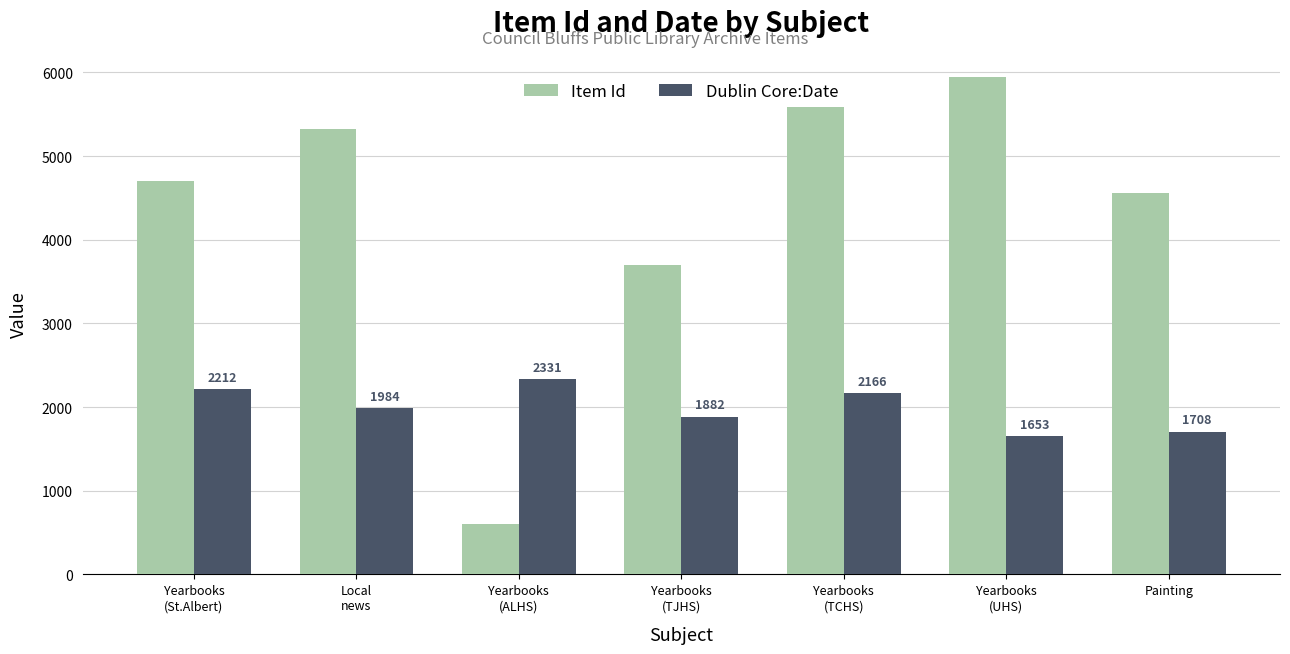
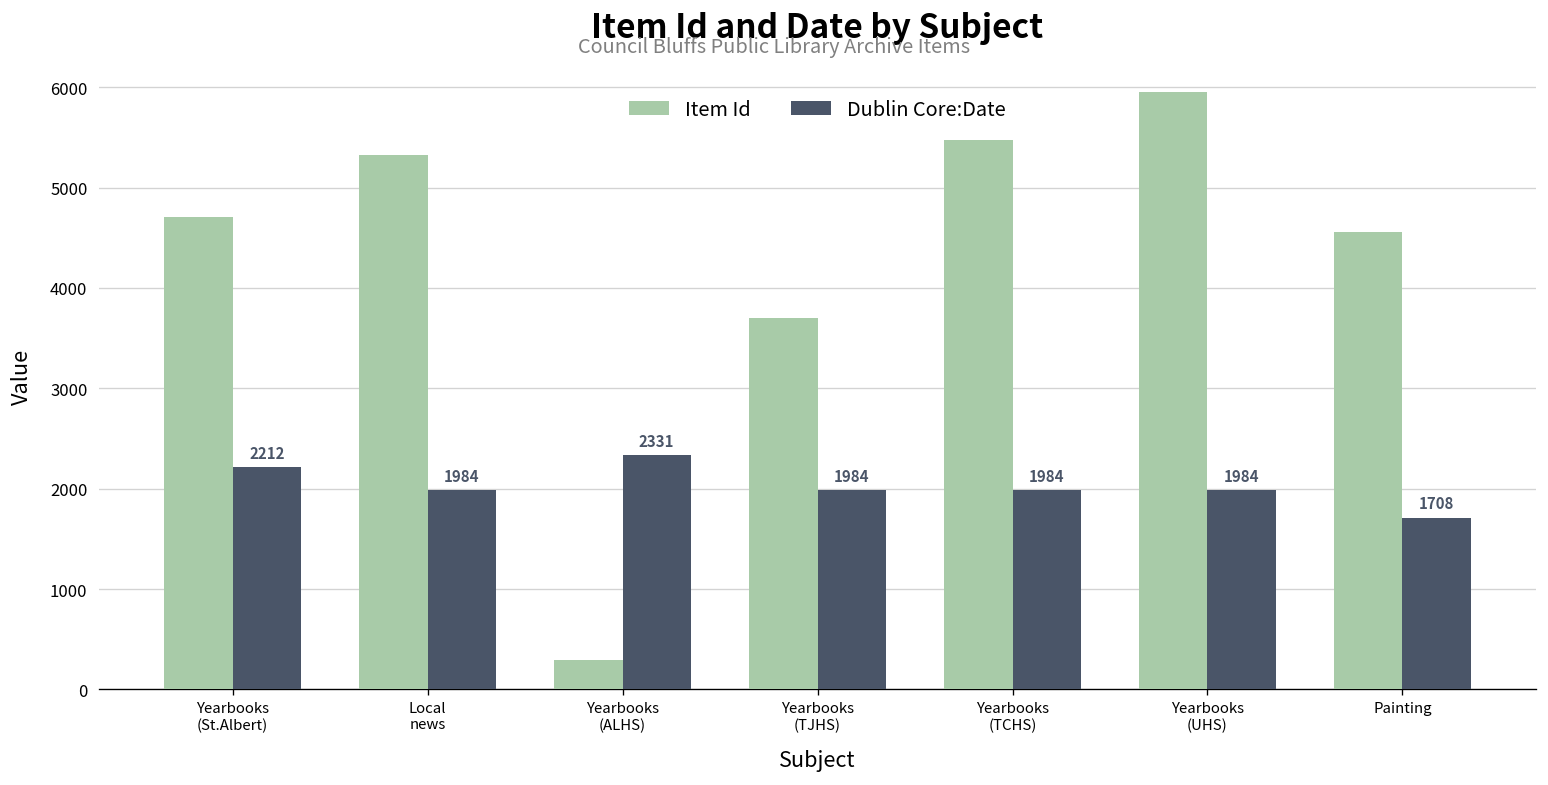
  {
    "Item Id": {
      "Yearbooks (St.Albert)": 4700,
      "Local news": 5300,
-     "Yearbooks (ALHS)": 600,
+     "Yearbooks (ALHS)": 300,
      "Yearbooks (TJHS)": 3700,
-     "Yearbooks (TCHS)": 5600,
+     "Yearbooks (TCHS)": 5500,
      "Yearbooks (UHS)": 5900,
      "Painting": 4600
    },
    "Dublin Core:Date": {
      "Yearbooks (St.Albert)": 2212,
      "Local news": 1984,
      "Yearbooks (ALHS)": 2331,
-     "Yearbooks (TJHS)": 1882,
-     "Yearbooks (TCHS)": 2166,
-     "Yearbooks (UHS)": 1653,
+     "Yearbooks (TJHS)": 1984,
+     "Yearbooks (TCHS)": 1984,
+     "Yearbooks (UHS)": 1984,
      "Painting": 1708
    }
  }
